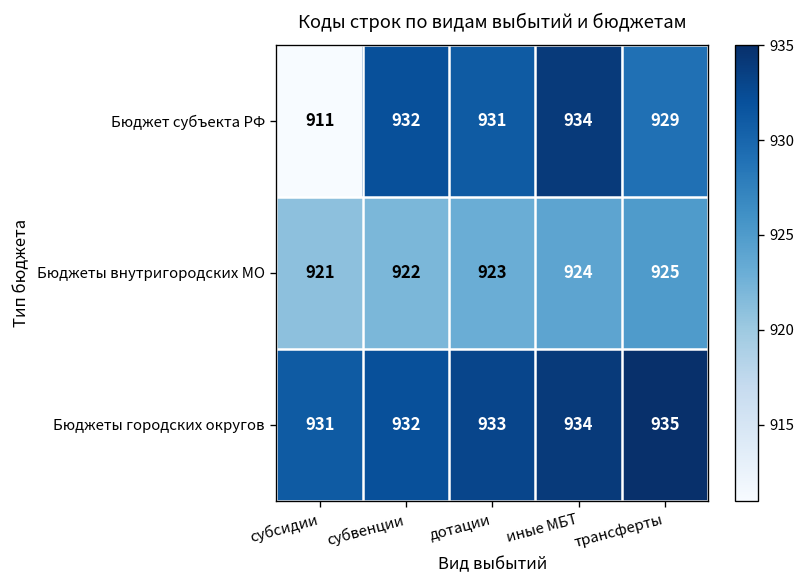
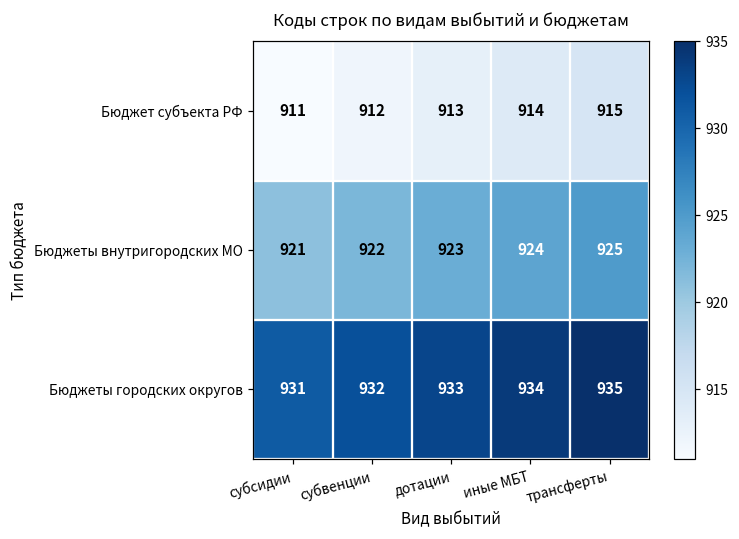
  {
    "Бюджет субъекта РФ": {
      "субсидии": 911,
-     "субвенции": 932,
-     "дотации": 931,
-     "иные МБТ": 934,
-     "трансферты": 929
+     "субвенции": 912,
+     "дотации": 913,
+     "иные МБТ": 914,
+     "трансферты": 915
    },
    "Бюджеты внутригородских МО": {
      "субсидии": 921,
      "субвенции": 922,
      "дотации": 923,
      "иные МБТ": 924,
      "трансферты": 925
    },
    "Бюджеты городских округов": {
      "субсидии": 931,
      "субвенции": 932,
      "дотации": 933,
      "иные МБТ": 934,
      "трансферты": 935
    }
  }
